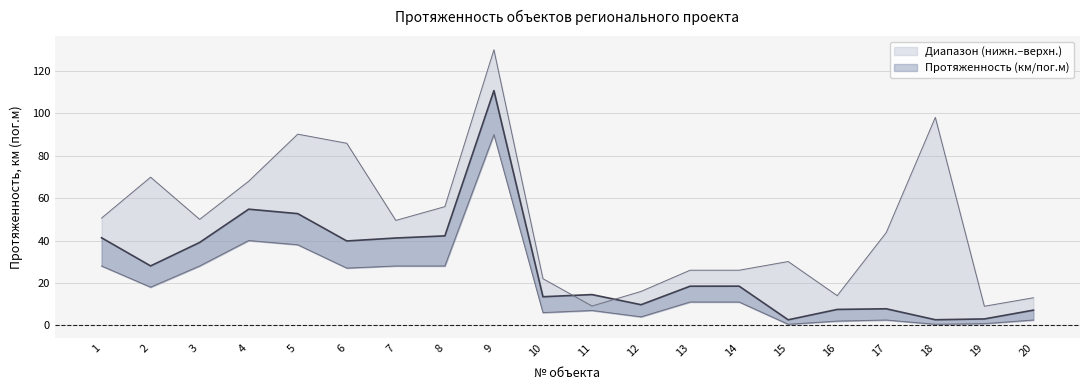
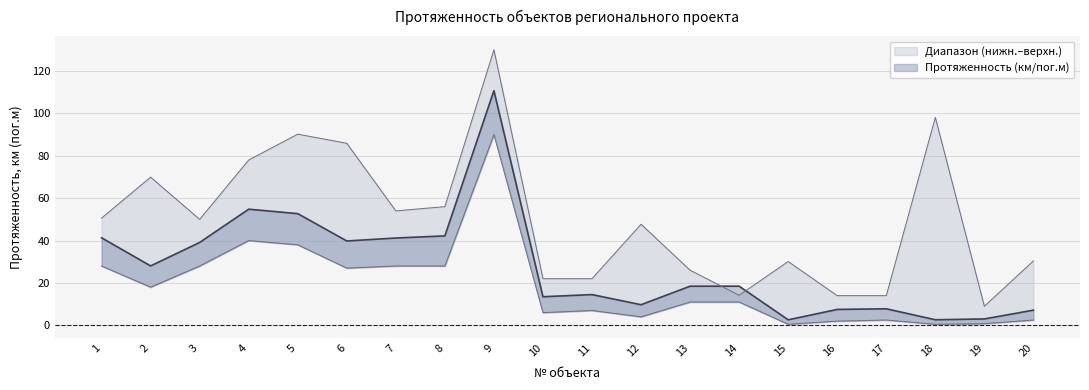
  {
    "Диапазон (нижн.–верхн.)": {
      "1": 51,
      "2": 70,
      "3": 50,
-     "4": 68,
+     "4": 78,
      "5": 90,
      "6": 86,
-     "7": 50,
+     "7": 54,
      "8": 56,
      "9": 130,
      "10": 22,
-     "11": 9,
-     "12": 16,
+     "11": 22,
+     "12": 48,
      "13": 26,
-     "14": 26,
+     "14": 14,
      "15": 30,
      "16": 14,
-     "17": 44,
+     "17": 14,
      "18": 98,
      "19": 9,
-     "20": 13
+     "20": 30
    }
  }
